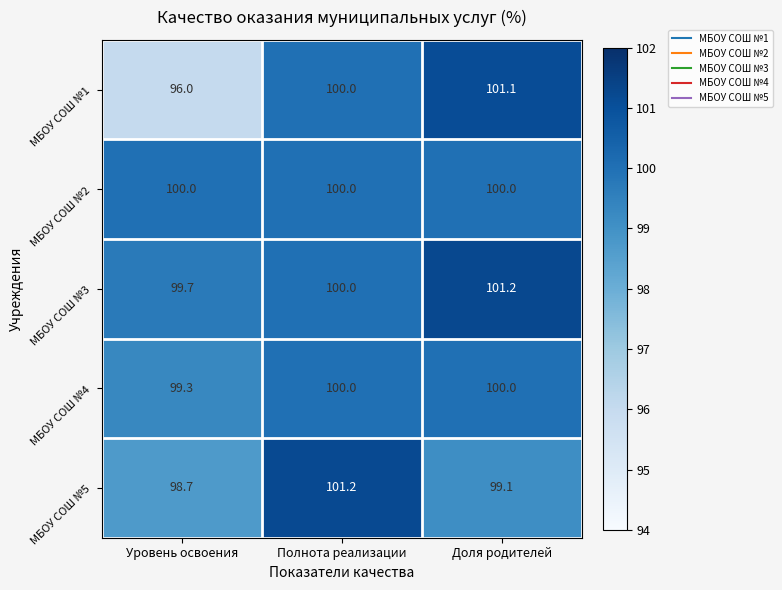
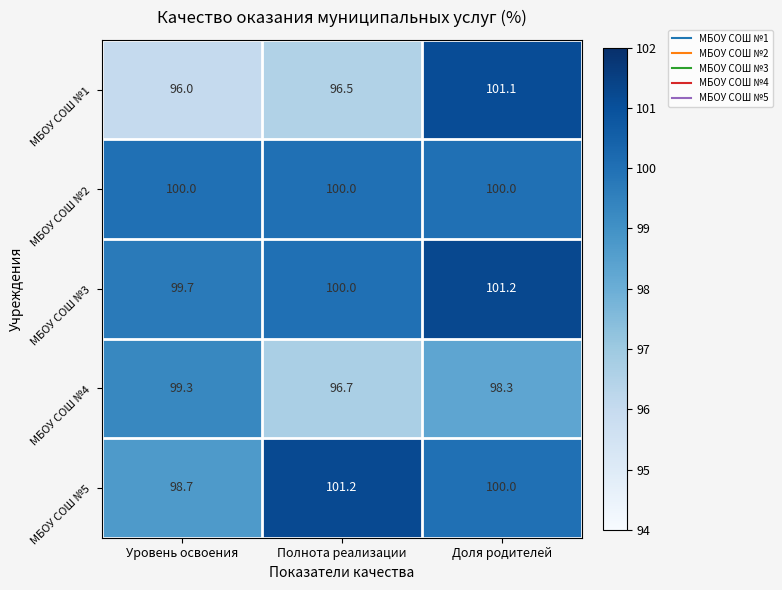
  {
    "МБОУ СОШ №1": {
      "Уровень освоения": 96.0,
-     "Полнота реализации": 100.0,
+     "Полнота реализации": 96.5,
      "Доля родителей": 101.1
    },
    "МБОУ СОШ №2": {
      "Уровень освоения": 100.0,
      "Полнота реализации": 100.0,
      "Доля родителей": 100.0
    },
    "МБОУ СОШ №3": {
      "Уровень освоения": 99.7,
      "Полнота реализации": 100.0,
      "Доля родителей": 101.2
    },
    "МБОУ СОШ №4": {
      "Уровень освоения": 99.3,
-     "Полнота реализации": 100.0,
-     "Доля родителей": 100.0
+     "Полнота реализации": 96.7,
+     "Доля родителей": 98.3
    },
    "МБОУ СОШ №5": {
      "Уровень освоения": 98.7,
      "Полнота реализации": 101.2,
-     "Доля родителей": 99.1
+     "Доля родителей": 100.0
    }
  }
